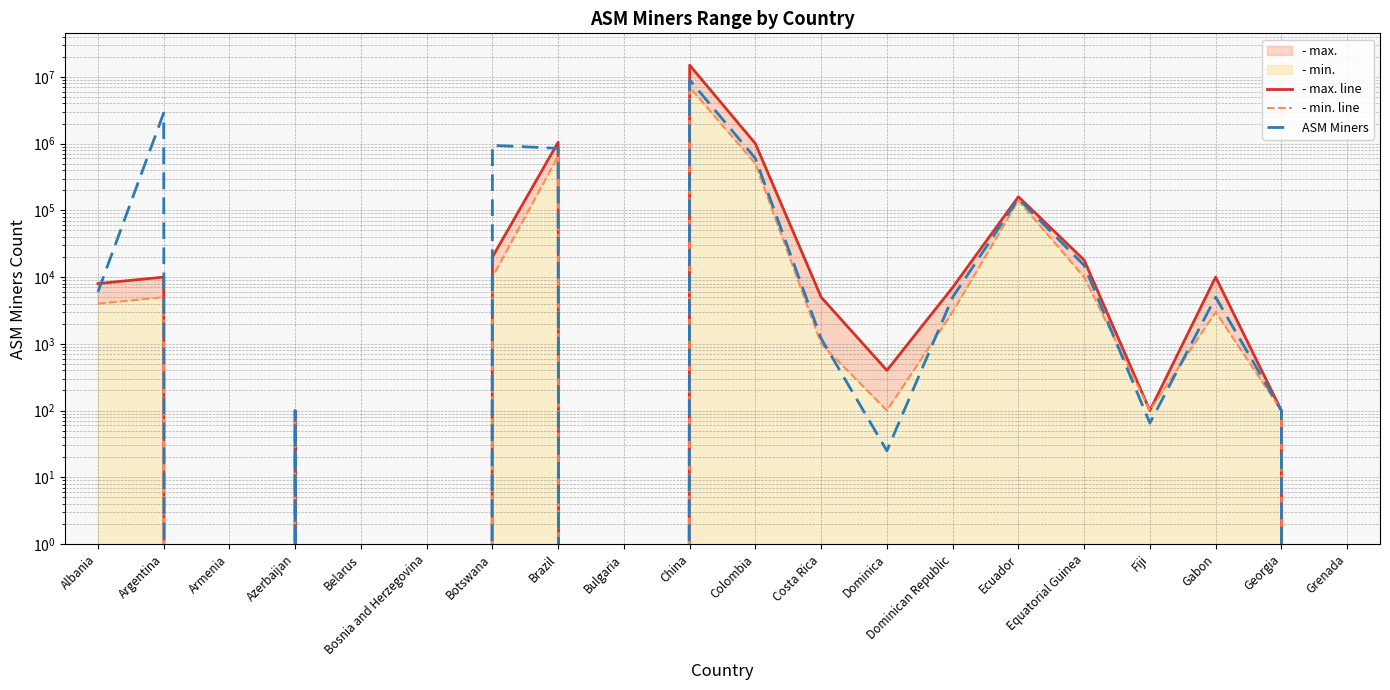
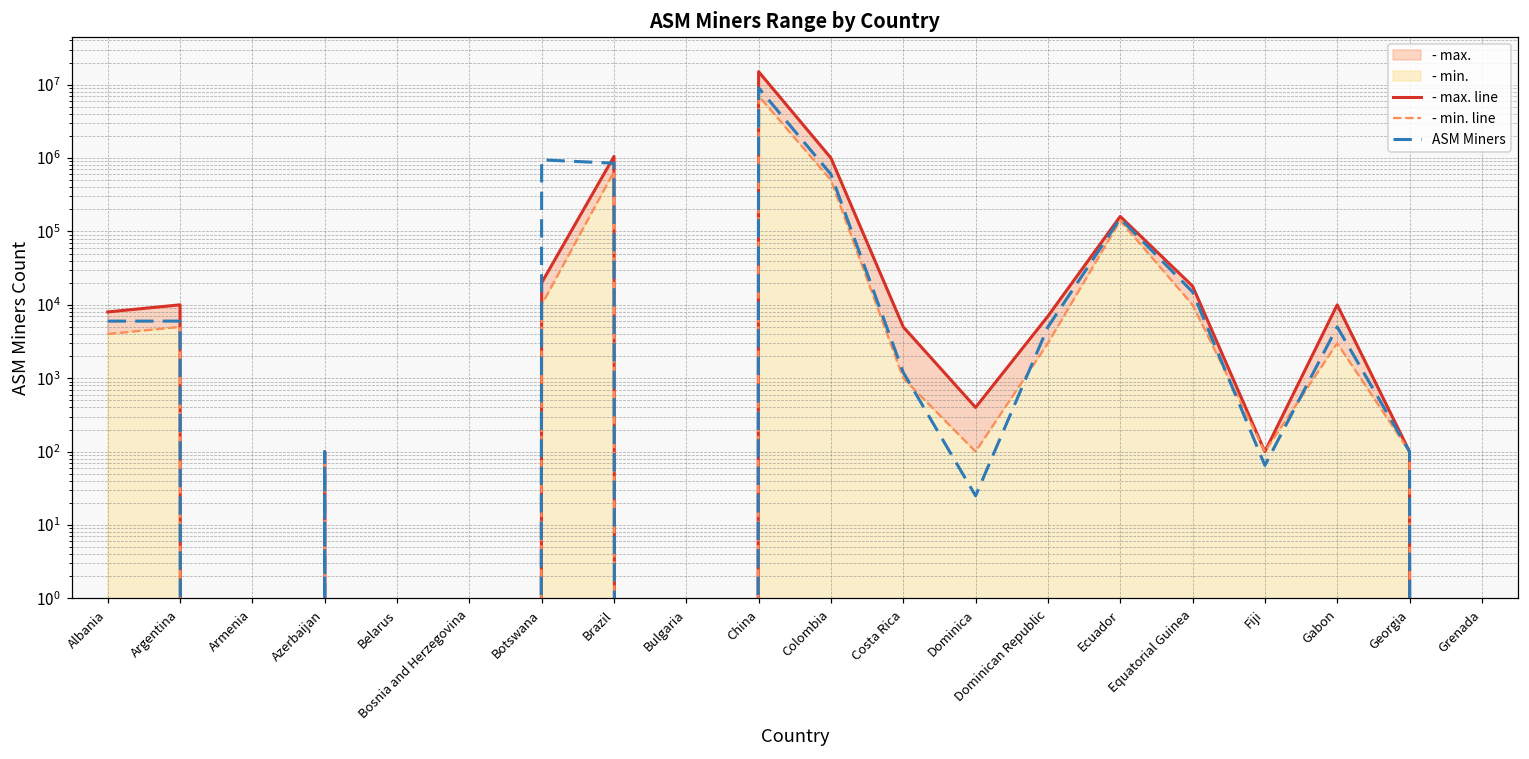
  {
    "ASM Miners": {
      "Albania": 6000,
-     "Argentina": 2900000,
+     "Argentina": 6000,
      "Botswana": 900000,
      "Brazil": 900000,
      "China": 9000000,
      "Colombia": 600000,
      "Costa Rica": 1200,
      "Dominica": 25,
      "Dominican Republic": 5000,
      "Equatorial Guinea": 15000,
      "Fiji": 70,
      "Gabon": 5000
    }
  }
